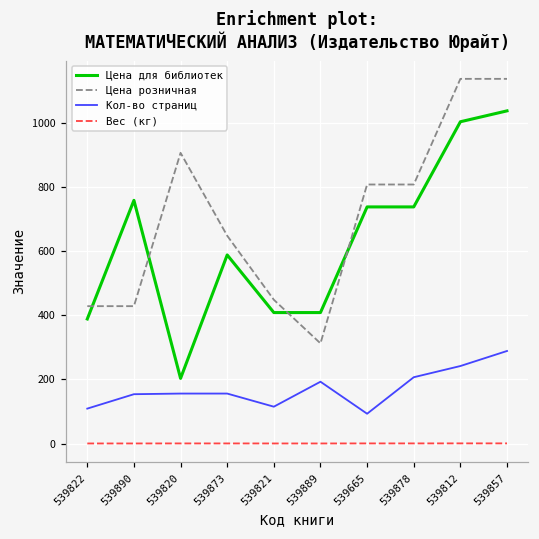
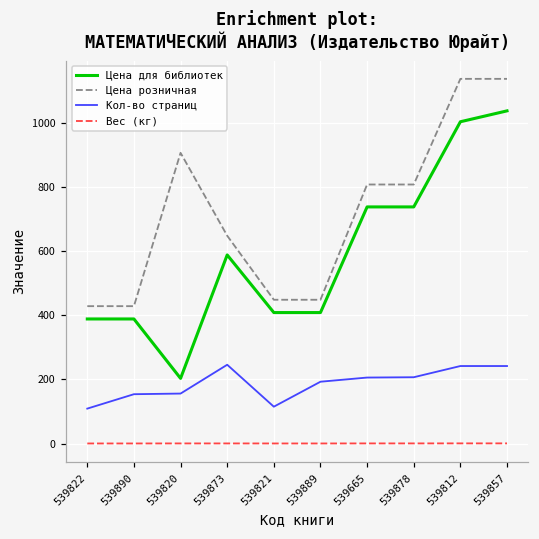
  {
    "Цена для библиотек": {
      "539822": 390,
-     "539890": 760,
+     "539890": 390,
      "539820": 200,
      "539873": 590,
      "539821": 410,
      "539889": 410,
      "539665": 740,
      "539878": 740,
      "539812": 1010,
      "539857": 1040
    },
    "Цена розничная": {
      "539822": 430,
      "539890": 430,
      "539820": 910,
      "539873": 650,
      "539821": 450,
-     "539889": 310,
+     "539889": 450,
      "539665": 810,
      "539878": 810,
      "539812": 1140,
      "539857": 1140
    },
    "Кол-во страниц": {
      "539822": 110,
      "539890": 150,
      "539820": 160,
-     "539873": 160,
+     "539873": 250,
      "539821": 120,
      "539889": 190,
-     "539665": 90,
+     "539665": 210,
      "539878": 210,
      "539812": 240,
-     "539857": 290
+     "539857": 240
    },
    "Вес (кг)": {
      "539822": 0,
      "539890": 0,
      "539820": 0,
      "539873": 0,
      "539821": 0,
      "539889": 0,
      "539665": 0,
      "539878": 0,
      "539812": 0,
      "539857": 0
    }
  }
